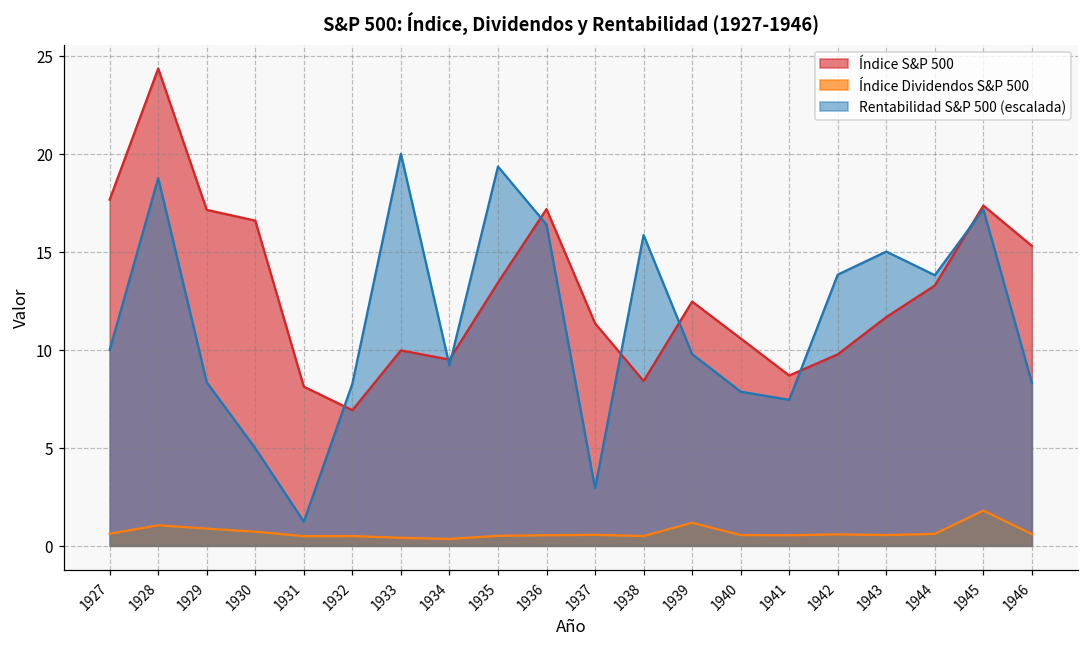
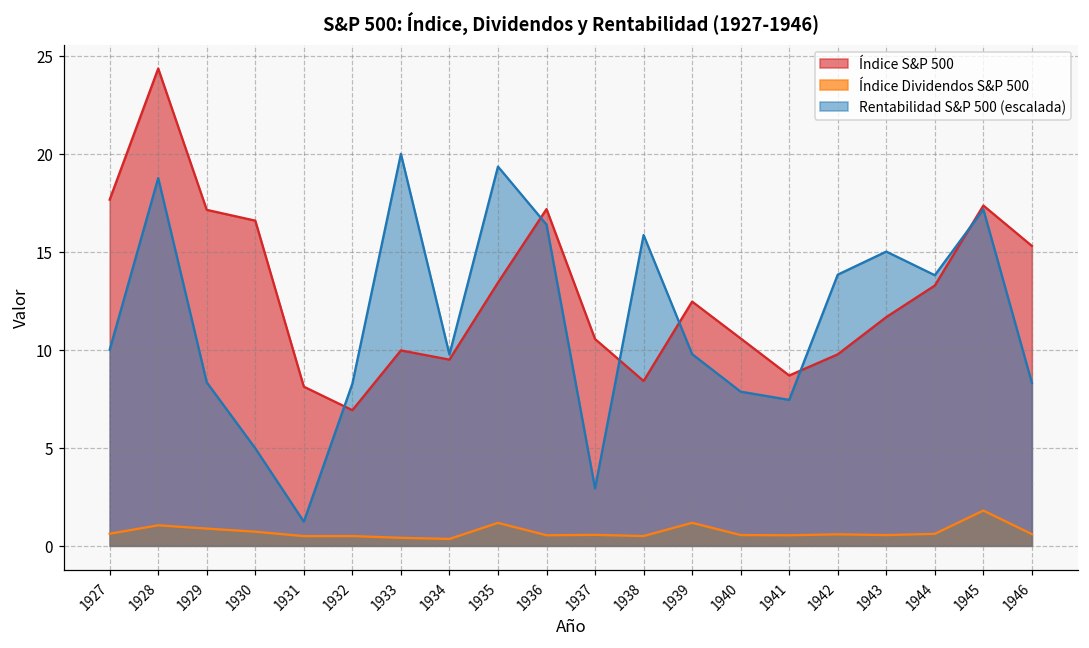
  {
    "Índice S&P 500": {
      "1927": 17.7,
      "1928": 24.4,
      "1929": 17.1,
      "1930": 16.6,
      "1931": 8.1,
      "1932": 6.9,
      "1933": 10.0,
      "1934": 9.5,
      "1935": 13.4,
      "1936": 17.2,
-     "1937": 11.4,
+     "1937": 10.6,
      "1938": 8.4,
      "1939": 12.5,
      "1940": 10.6,
      "1941": 8.7,
      "1942": 9.8,
      "1943": 11.7,
      "1944": 13.3,
      "1945": 17.4,
      "1946": 15.3
    },
    "Índice Dividendos S&P 500": {
      "1927": 0.6,
      "1928": 1.0,
      "1929": 0.9,
      "1930": 0.7,
      "1931": 0.5,
      "1932": 0.5,
      "1933": 0.4,
      "1934": 0.4,
-     "1935": 0.5,
+     "1935": 1.2,
      "1936": 0.5,
      "1937": 0.6,
      "1938": 0.5,
      "1939": 1.2,
      "1940": 0.6,
      "1941": 0.5,
      "1942": 0.6,
      "1943": 0.5,
      "1944": 0.6,
      "1945": 1.8,
      "1946": 0.6
    },
    "Rentabilidad S&P 500 (escalada)": {
      "1927": 10.0,
      "1928": 18.8,
      "1929": 8.3,
      "1930": 5.0,
      "1931": 1.2,
      "1932": 8.3,
      "1933": 20.0,
-     "1934": 9.2,
+     "1934": 9.8,
      "1935": 19.3,
      "1936": 16.4,
      "1937": 2.9,
      "1938": 15.9,
      "1939": 9.8,
      "1940": 7.9,
      "1941": 7.4,
      "1942": 13.8,
      "1943": 15.0,
      "1944": 13.8,
      "1945": 17.2,
      "1946": 8.3
    }
  }
